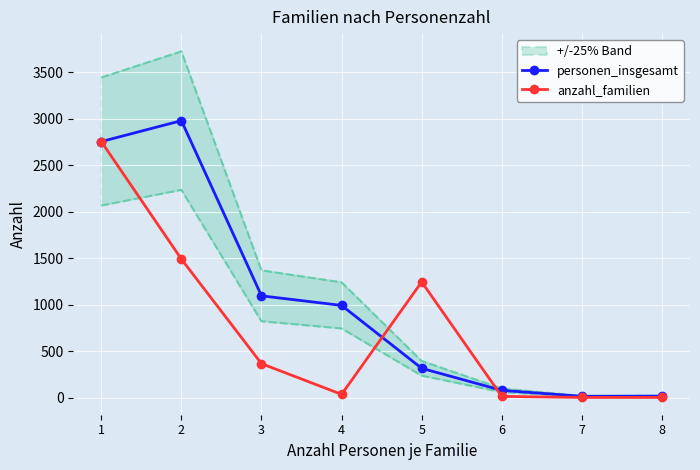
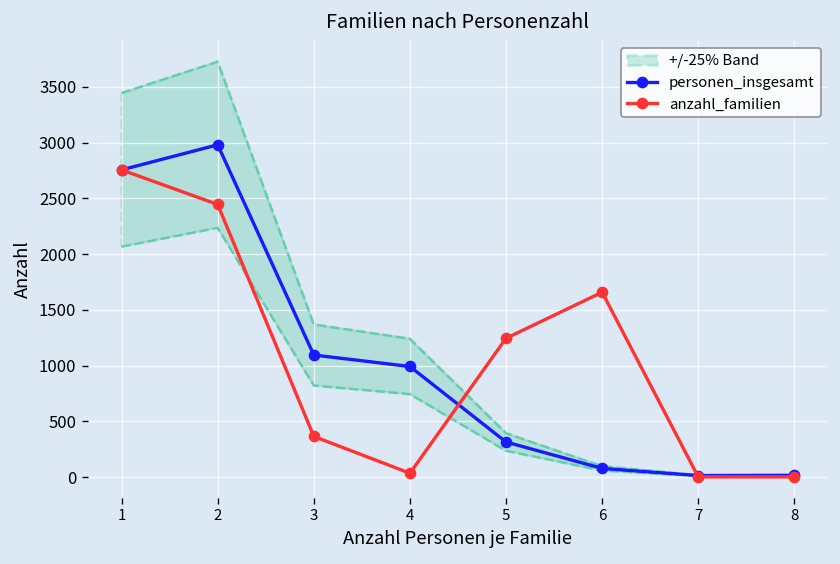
  {
    "personen_insgesamt": {
      "2": 3000,
      "3": 1100,
      "4": 1000,
      "5": 300
    },
    "anzahl_familien": {
-     "2": 1500,
+     "2": 2400,
      "3": 400,
      "4": 0,
      "5": 1200,
-     "6": 0
+     "6": 1700
    }
  }
